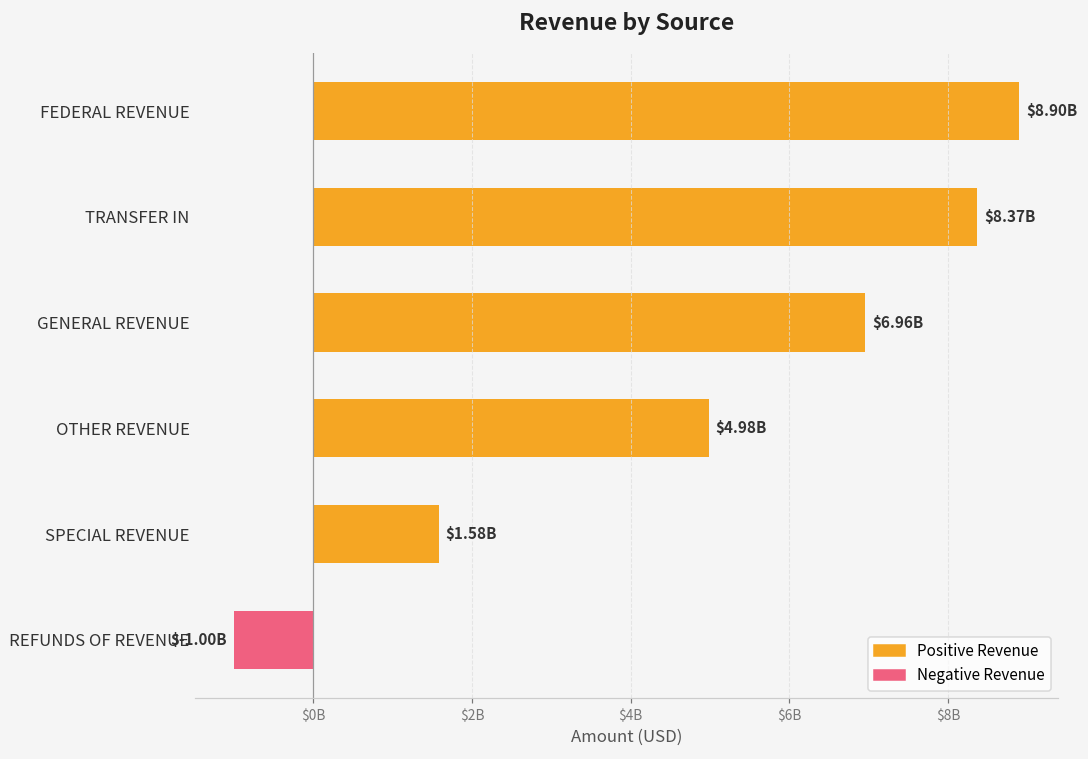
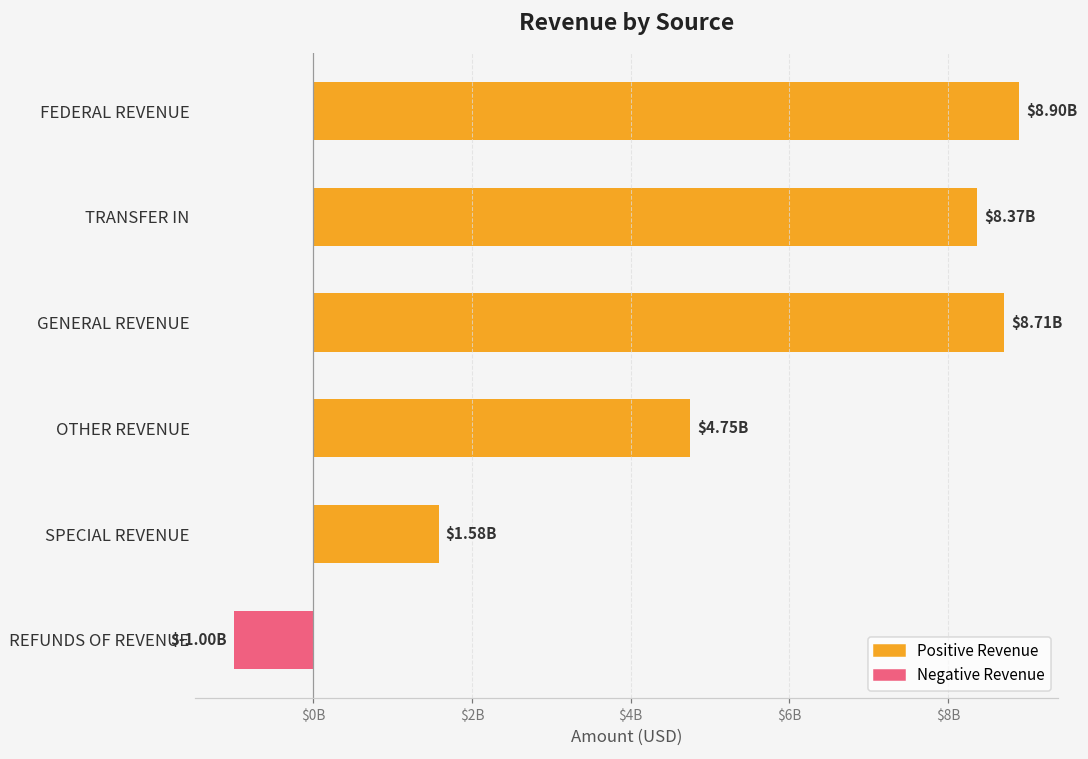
  {
    "FEDERAL REVENUE": "$8.90B",
    "TRANSFER IN": "$8.37B",
-   "GENERAL REVENUE": "$6.96B",
-   "OTHER REVENUE": "$4.98B",
+   "GENERAL REVENUE": "$8.71B",
+   "OTHER REVENUE": "$4.75B",
    "SPECIAL REVENUE": "$1.58B",
    "REFUNDS OF REVENUE": "$-1.00B"
  }
